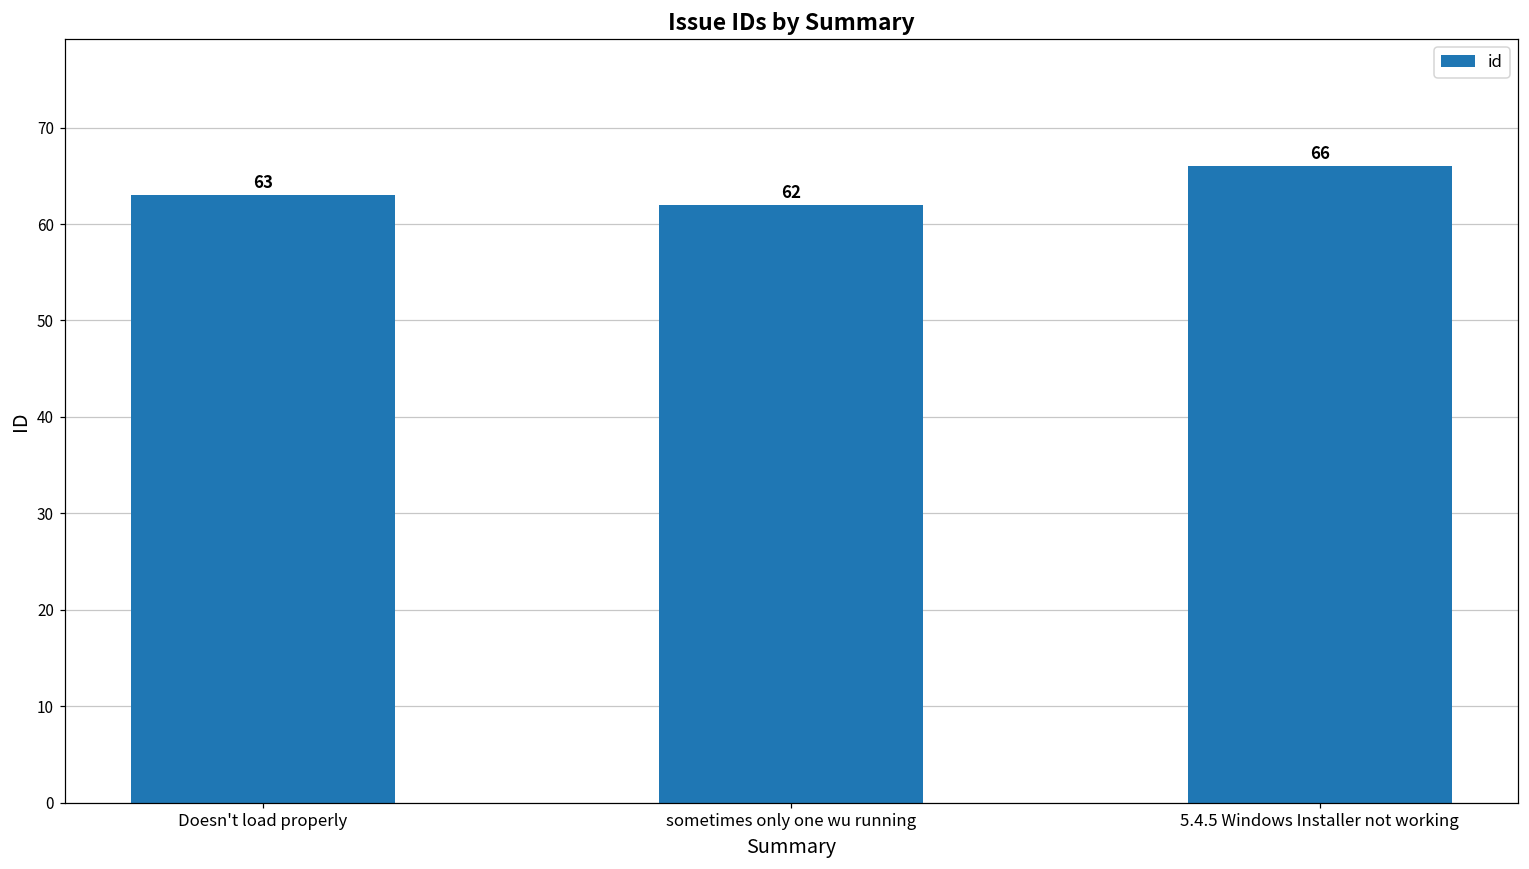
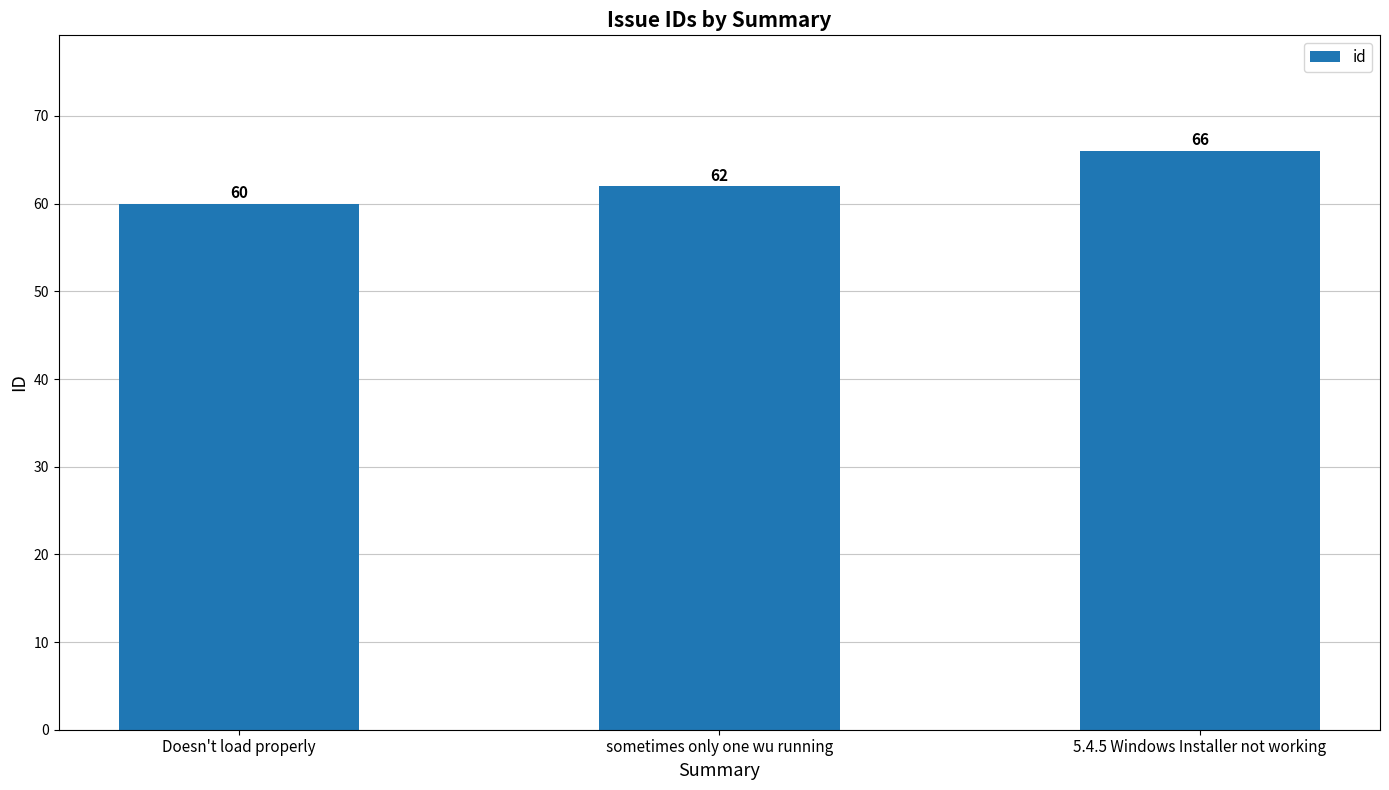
  {
-   "Doesn't load properly": 63,
+   "Doesn't load properly": 60,
    "sometimes only one wu running": 62,
    "5.4.5 Windows Installer not working": 66
  }
